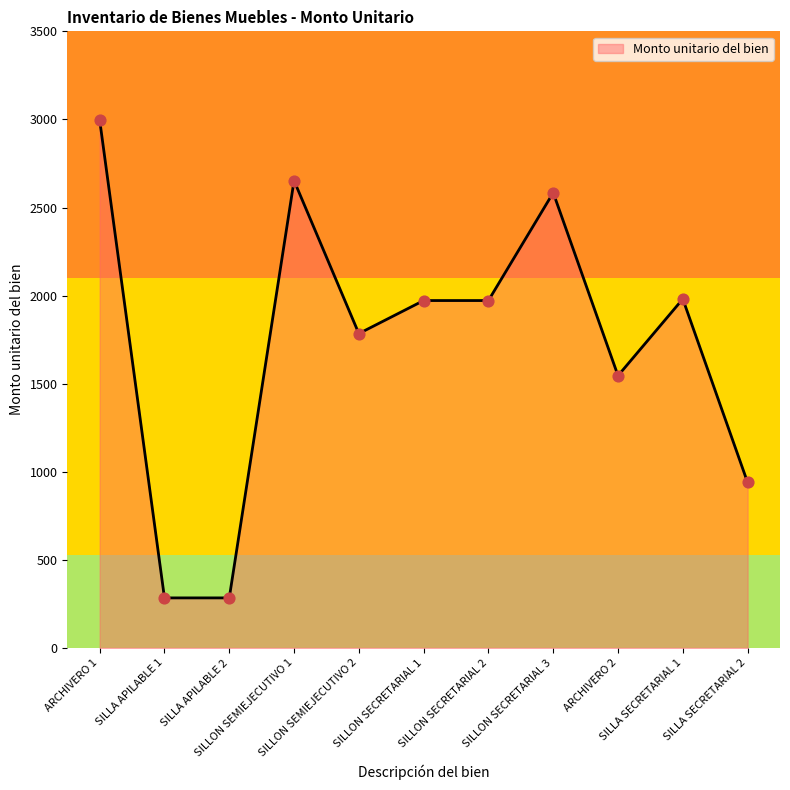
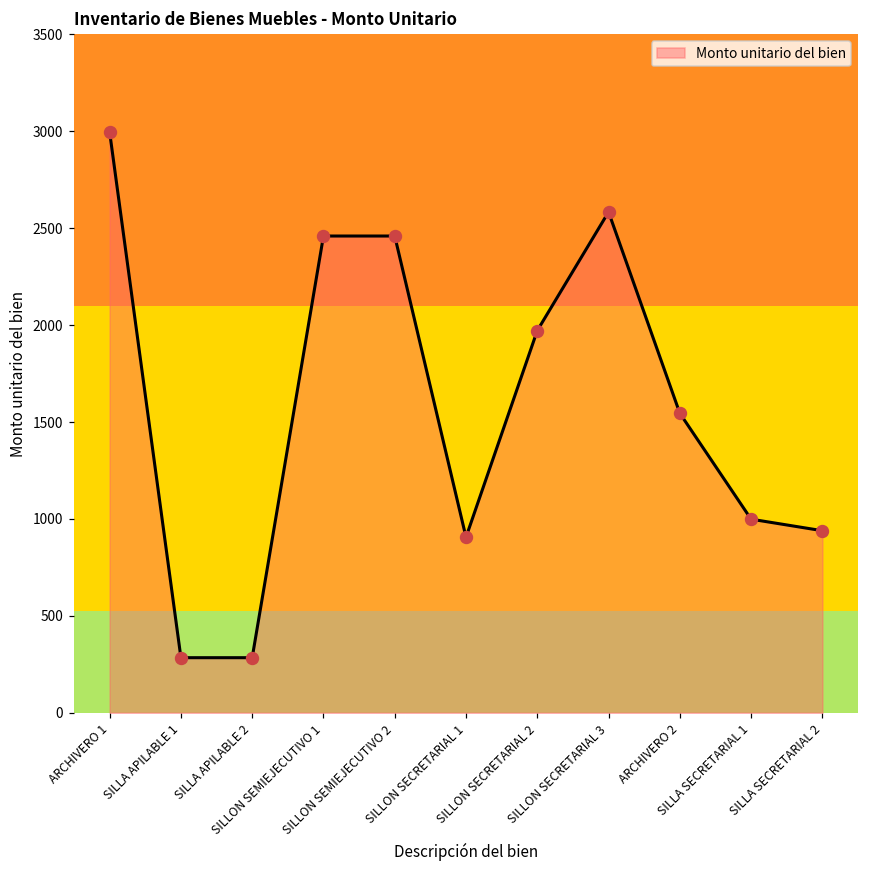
  {
    "ARCHIVERO 1": 3000,
    "SILLA APILABLE 1": 280,
    "SILLA APILABLE 2": 280,
-   "SILLON SEMIEJECUTIVO 1": 2650,
-   "SILLON SEMIEJECUTIVO 2": 1780,
-   "SILLON SECRETARIAL 1": 1970,
+   "SILLON SEMIEJECUTIVO 1": 2460,
+   "SILLON SEMIEJECUTIVO 2": 2460,
+   "SILLON SECRETARIAL 1": 910,
    "SILLON SECRETARIAL 2": 1970,
    "SILLON SECRETARIAL 3": 2580,
    "ARCHIVERO 2": 1550,
-   "SILLA SECRETARIAL 1": 1980,
+   "SILLA SECRETARIAL 1": 1000,
    "SILLA SECRETARIAL 2": 940
  }
